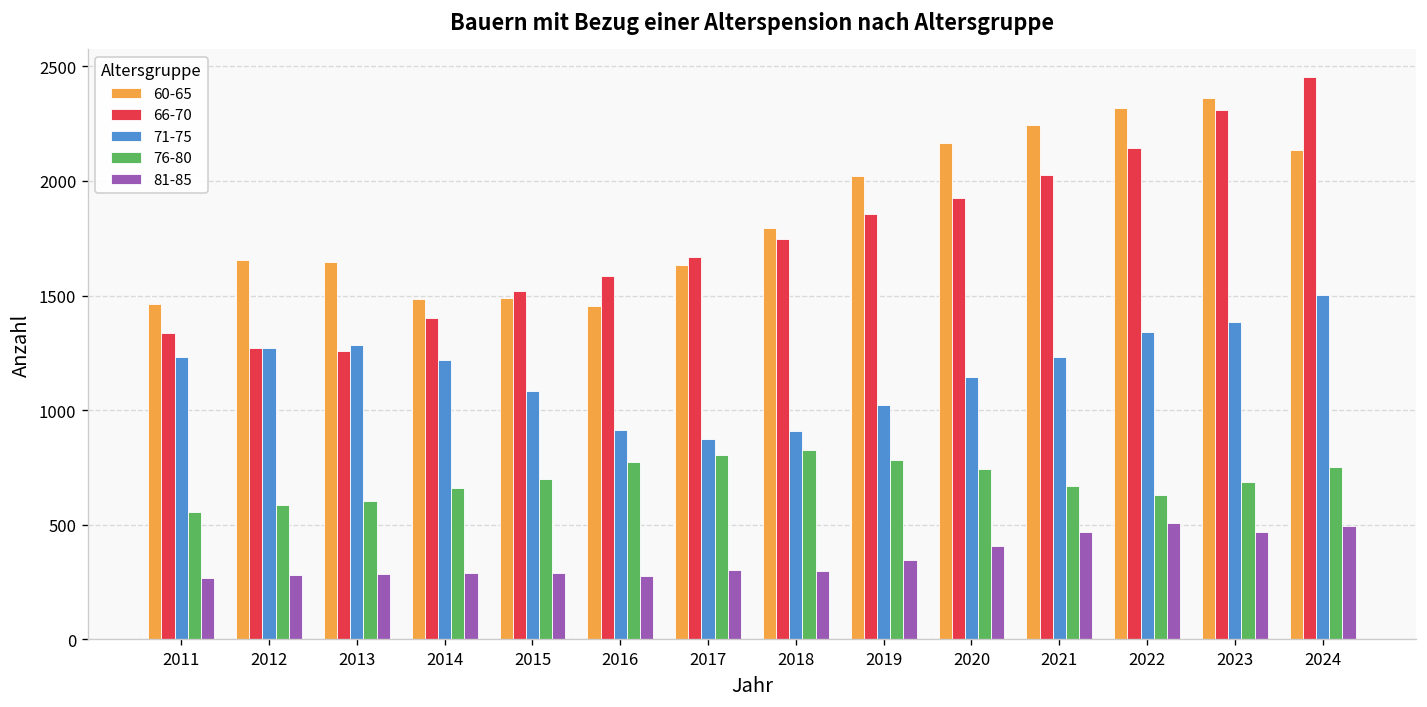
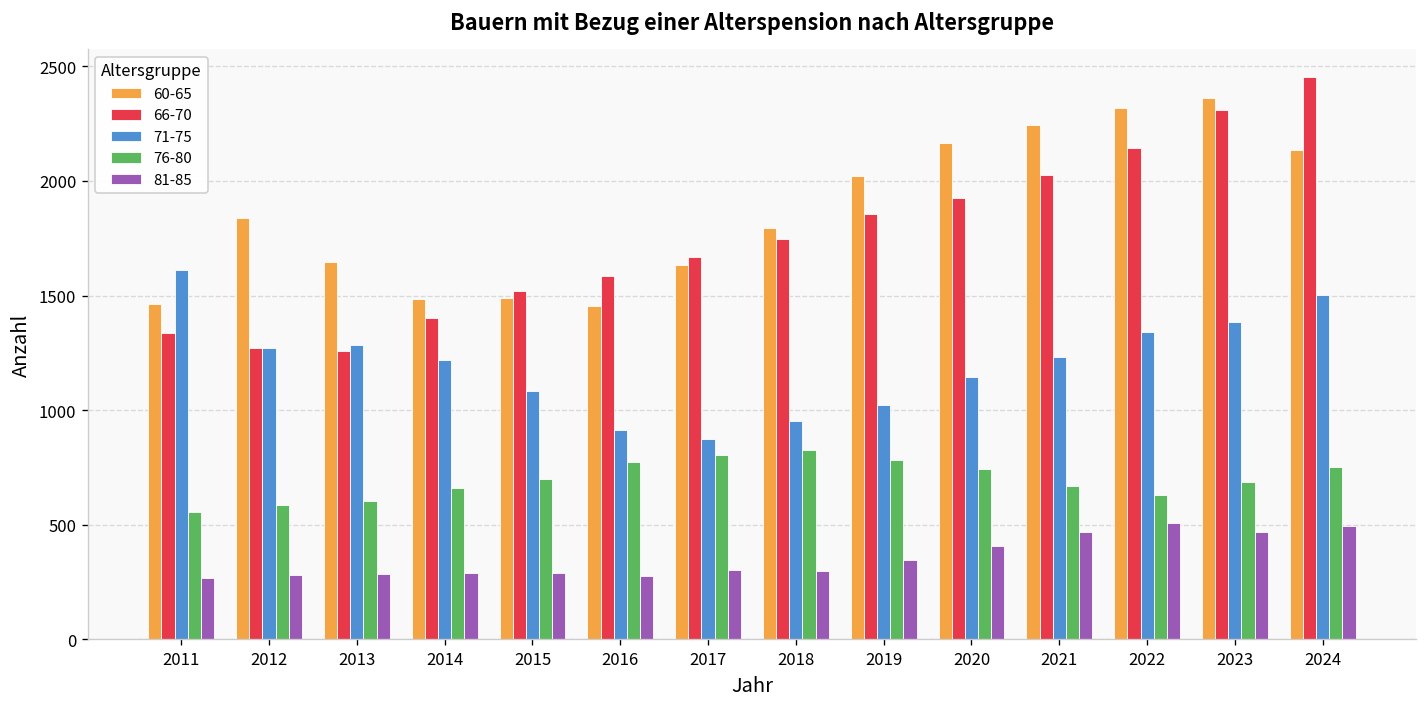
  {
    "60-65": {
      "2011": 1470,
-     "2012": 1660,
+     "2012": 1840,
      "2013": 1650,
      "2014": 1480,
      "2015": 1490,
      "2016": 1460,
      "2017": 1630,
      "2018": 1800,
      "2019": 2020,
      "2020": 2160,
      "2021": 2240,
      "2022": 2320,
      "2023": 2360,
      "2024": 2130
    },
    "66-70": {
      "2011": 1340,
      "2012": 1270,
      "2013": 1260,
      "2014": 1400,
      "2015": 1520,
      "2016": 1590,
      "2017": 1670,
      "2018": 1750,
      "2019": 1850,
      "2020": 1930,
      "2021": 2030,
      "2022": 2140,
      "2023": 2310,
      "2024": 2450
    },
    "71-75": {
-     "2011": 1230,
+     "2011": 1610,
      "2012": 1270,
      "2013": 1280,
      "2014": 1220,
      "2015": 1080,
      "2016": 910,
      "2017": 880,
-     "2018": 910,
+     "2018": 950,
      "2019": 1020,
      "2020": 1140,
      "2021": 1230,
      "2022": 1340,
      "2023": 1390,
      "2024": 1500
    },
    "76-80": {
      "2011": 560,
      "2012": 590,
      "2013": 600,
      "2014": 660,
      "2015": 700,
      "2016": 770,
      "2017": 800,
      "2018": 830,
      "2019": 790,
      "2020": 740,
      "2021": 670,
      "2022": 630,
      "2023": 690,
      "2024": 750
    },
    "81-85": {
      "2011": 270,
      "2012": 280,
      "2013": 280,
      "2014": 290,
      "2015": 290,
      "2016": 280,
      "2017": 300,
      "2018": 300,
      "2019": 350,
      "2020": 410,
      "2021": 470,
      "2022": 510,
      "2023": 470,
      "2024": 500
    }
  }
